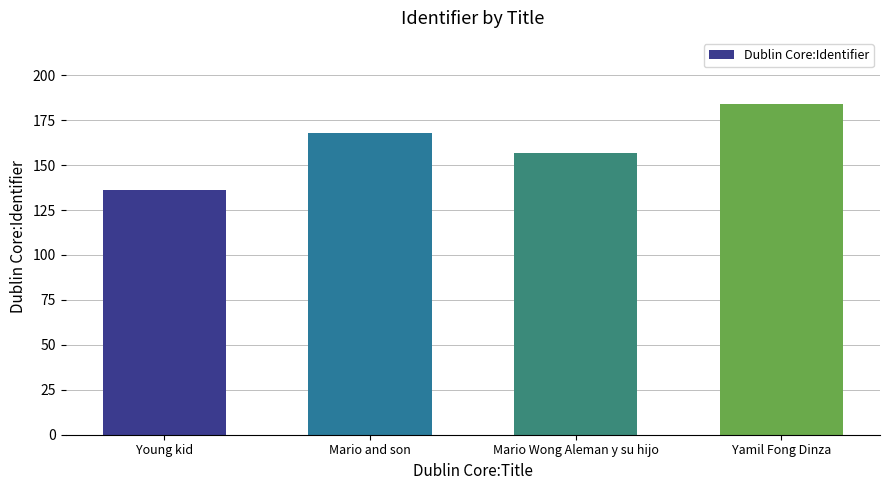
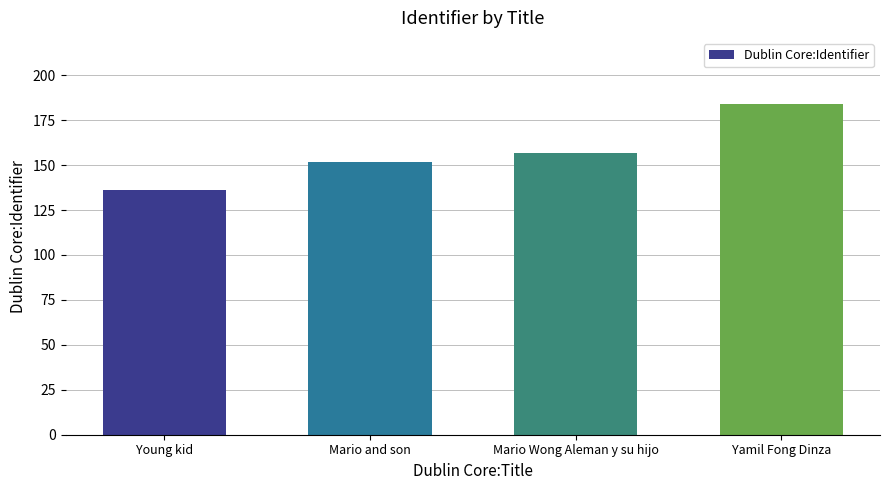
  {
    "Young kid": 136,
-   "Mario and son": 168,
+   "Mario and son": 152,
    "Mario Wong Aleman y su hijo": 157,
    "Yamil Fong Dinza": 184
  }
